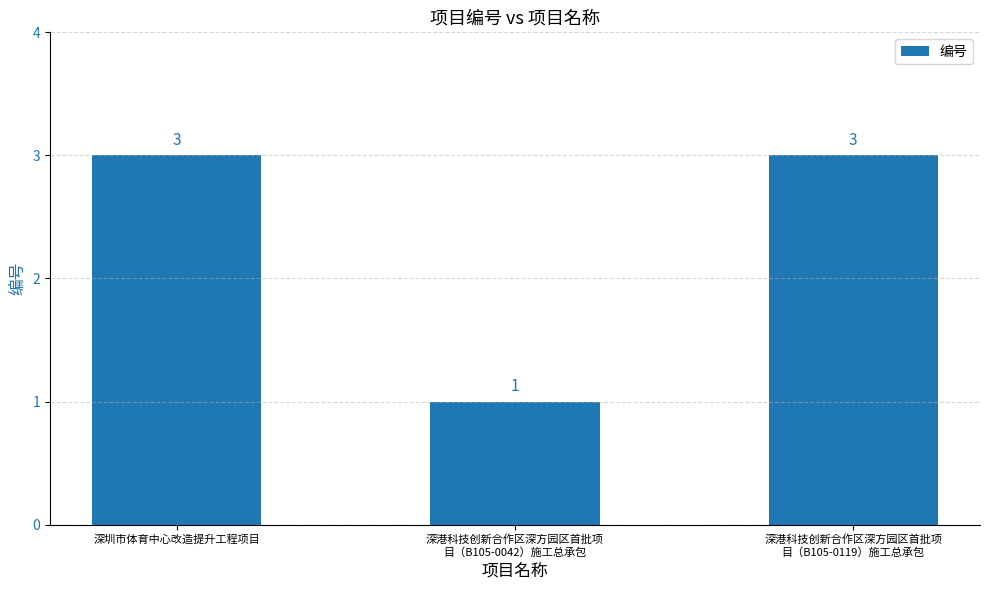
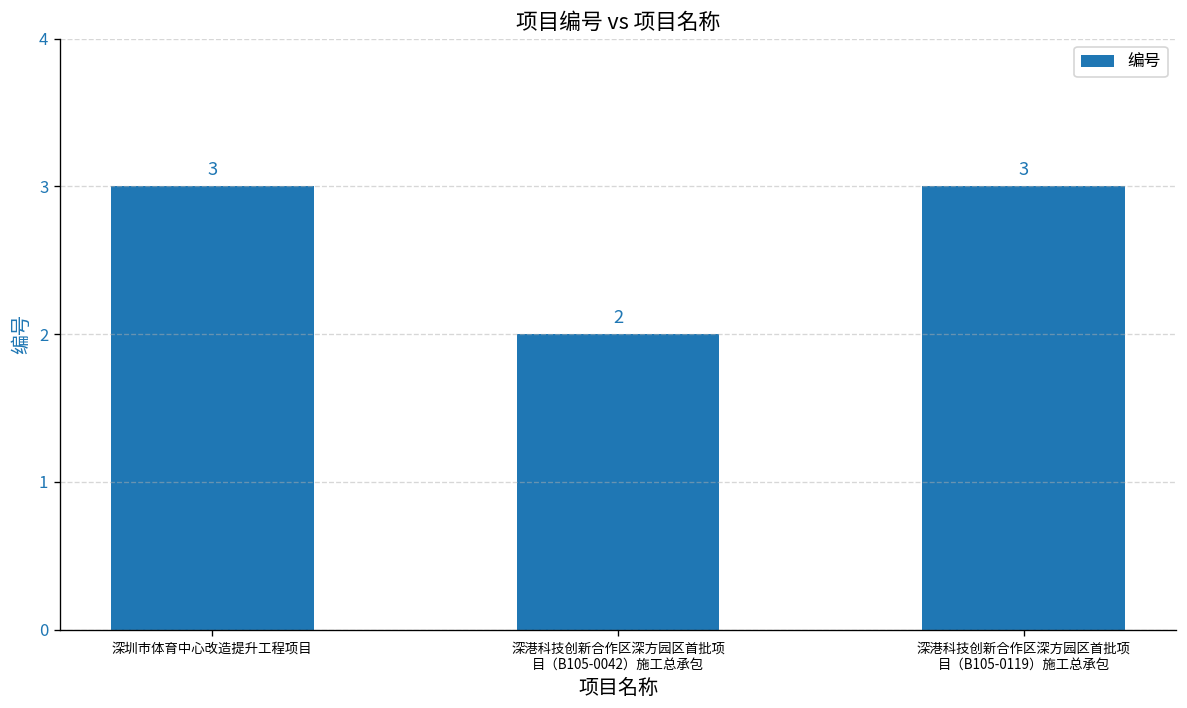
  {
    "深圳市体育中心改造提升工程项目": 3,
-   "深港科技创新合作区深方园区首批项 目（B105-0042）施工总承包": 1,
+   "深港科技创新合作区深方园区首批项 目（B105-0042）施工总承包": 2,
    "深港科技创新合作区深方园区首批项 目（B105-0119）施工总承包": 3
  }
